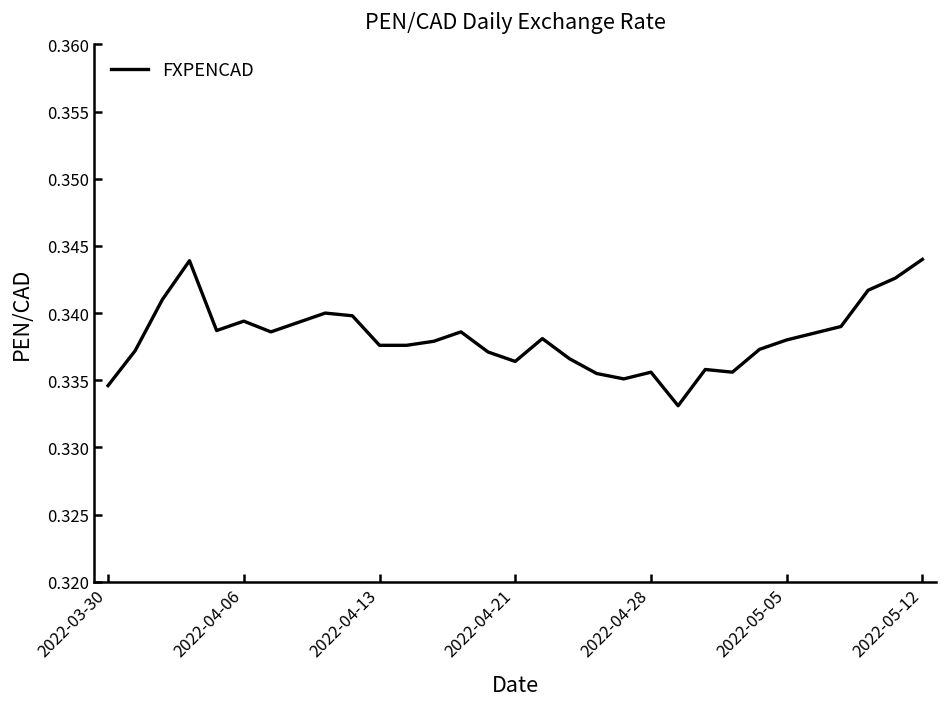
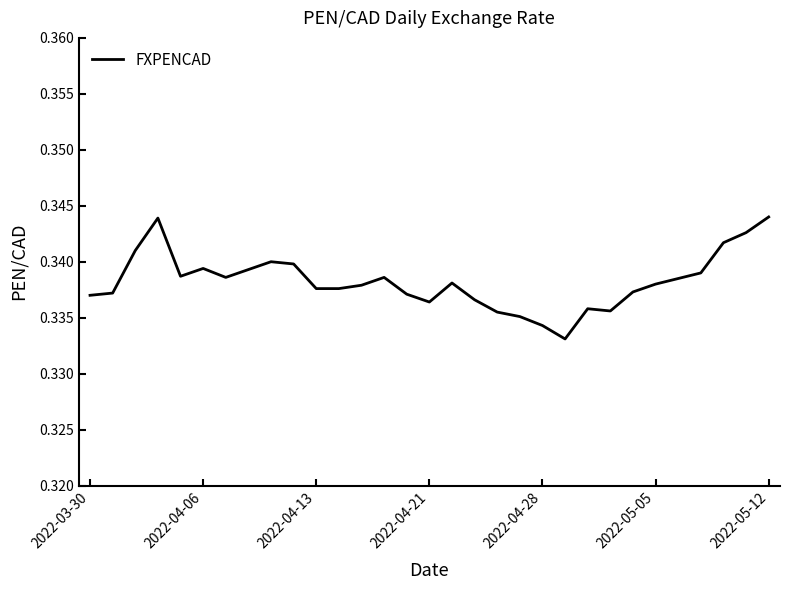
  {
-   "2022-03-30": 0.3346,
+   "2022-03-30": 0.3370,
    "2022-04-06": 0.3394,
    "2022-04-13": 0.3376,
    "2022-04-21": 0.3364,
-   "2022-04-28": 0.3356,
+   "2022-04-28": 0.3343,
    "2022-05-05": 0.3380,
    "2022-05-12": 0.3440
  }
